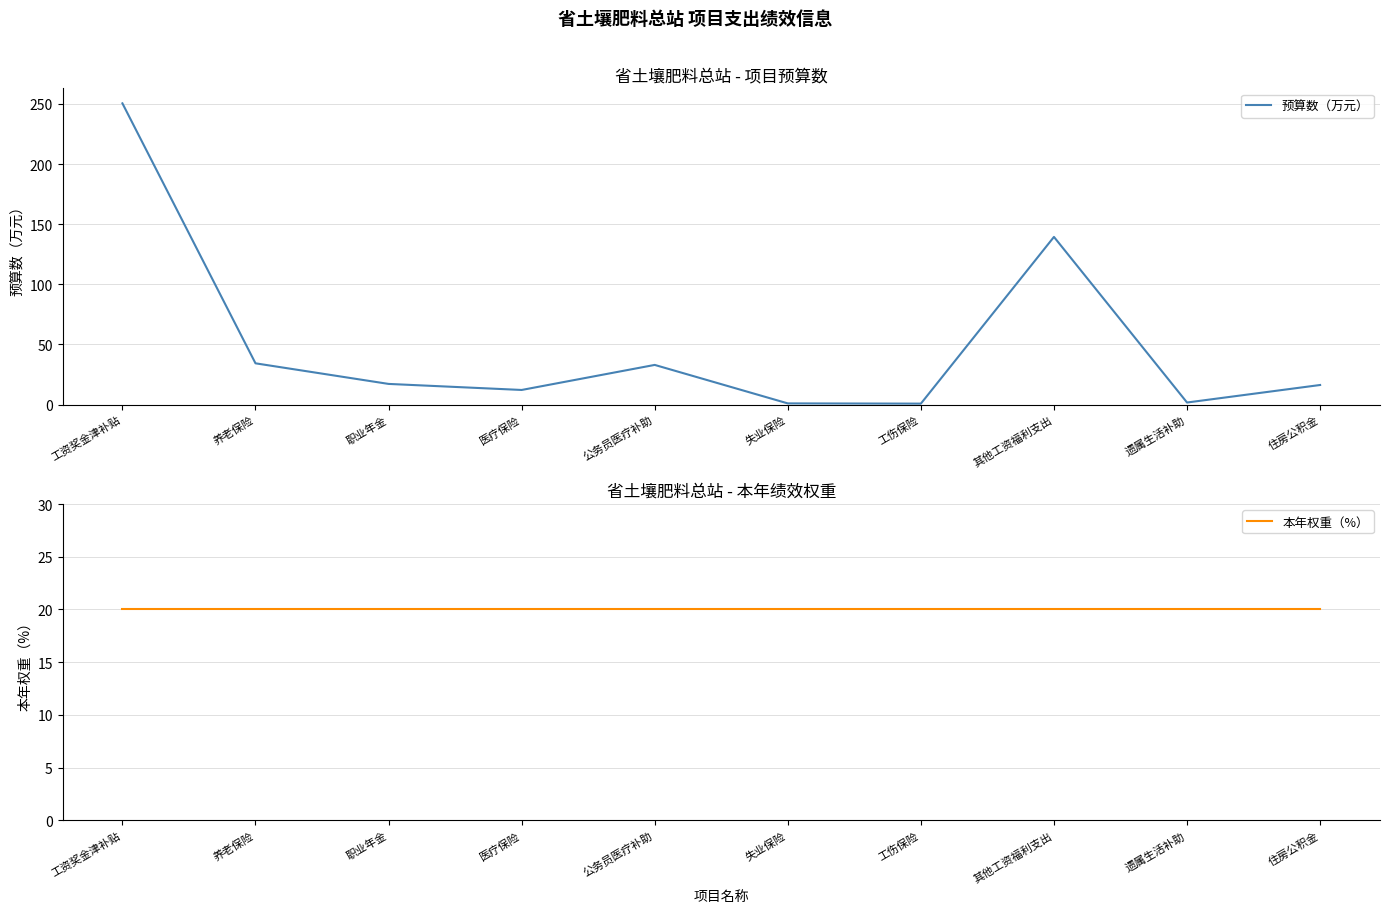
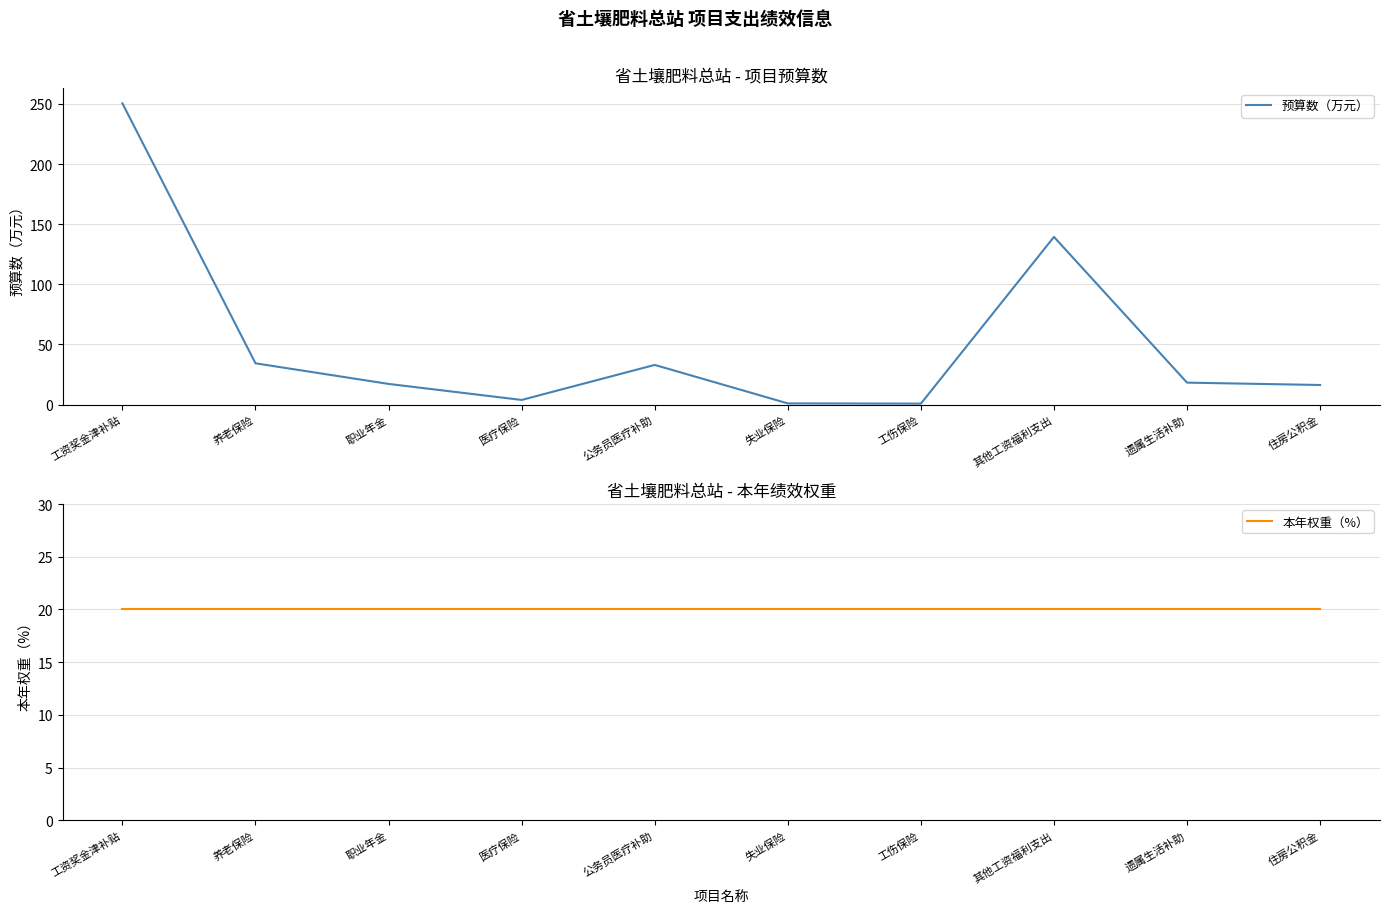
  {
    "省土壤肥料总站 - 项目预算数": {
      "工资奖金津补贴": 250,
      "养老保险": 34,
      "职业年金": 17,
-     "医疗保险": 12,
+     "医疗保险": 4,
      "公务员医疗补助": 33,
      "失业保险": 1,
      "工伤保险": 1,
      "其他工资福利支出": 139,
-     "遗属生活补助": 2,
+     "遗属生活补助": 18,
      "住房公积金": 16
    },
    "省土壤肥料总站 - 本年绩效权重": {
      "工资奖金津补贴": 20.0,
      "养老保险": 20.0,
      "职业年金": 20.0,
      "医疗保险": 20.0,
      "公务员医疗补助": 20.0,
      "失业保险": 20.0,
      "工伤保险": 20.0,
      "其他工资福利支出": 20.0,
      "遗属生活补助": 20.0,
      "住房公积金": 20.0
    }
  }
